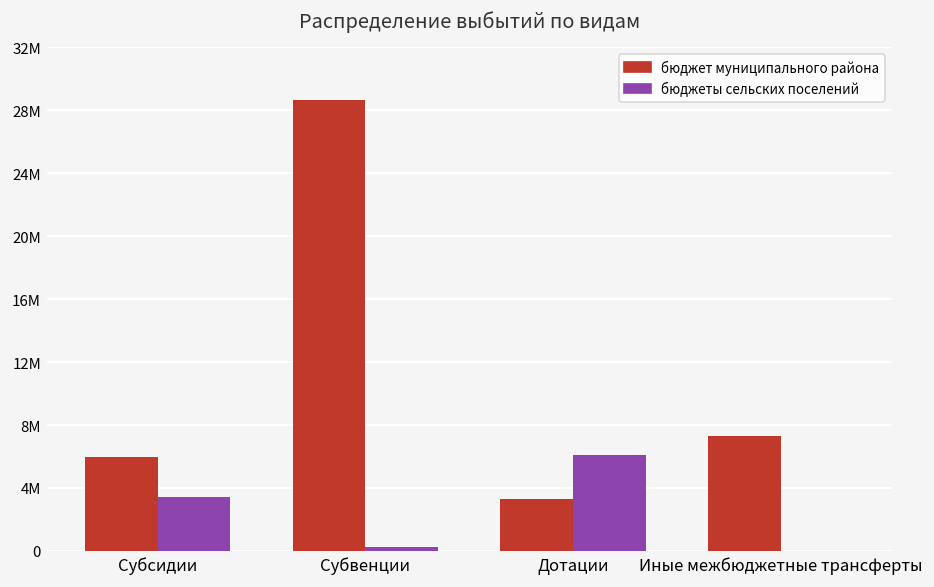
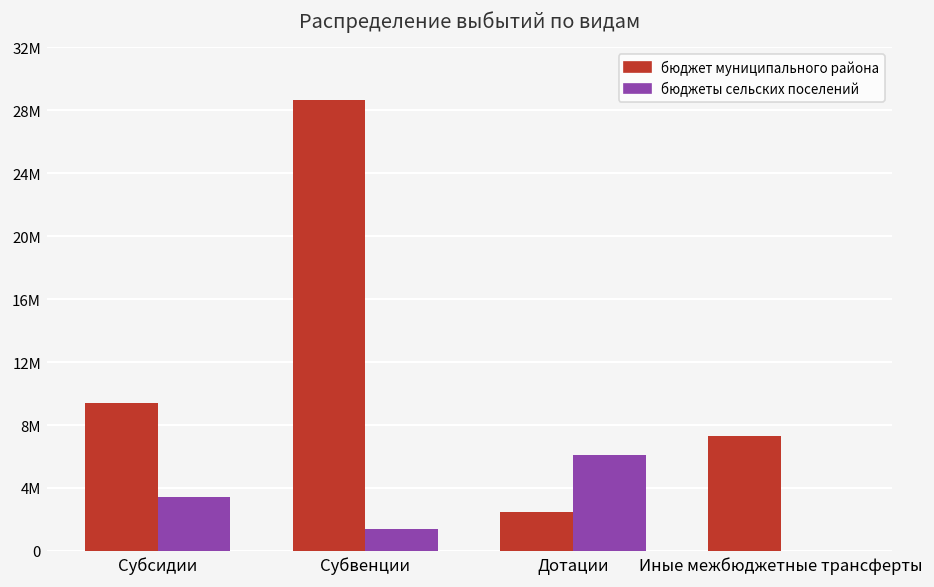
  {
    "бюджет муниципального района": {
-     "Субсидии": 6000000,
+     "Субсидии": 9400000,
      "Субвенции": 28600000,
-     "Дотации": 3300000,
+     "Дотации": 2500000,
      "Иные межбюджетные трансферты": 7300000
    },
    "бюджеты сельских поселений": {
      "Субсидии": 3400000,
-     "Субвенции": 200000,
+     "Субвенции": 1400000,
      "Дотации": 6100000
    }
  }
